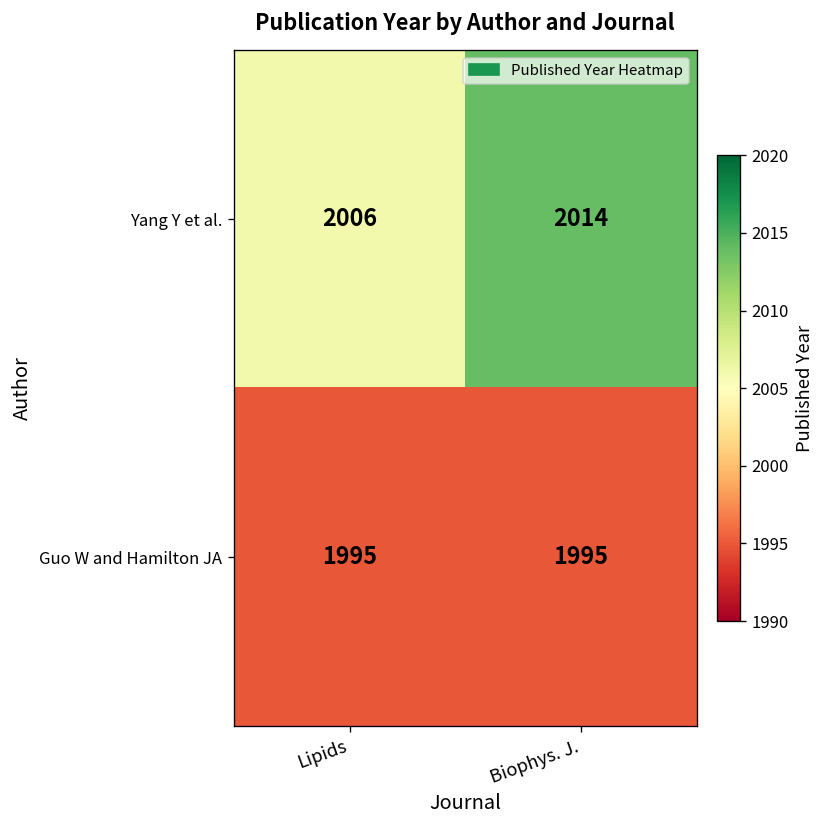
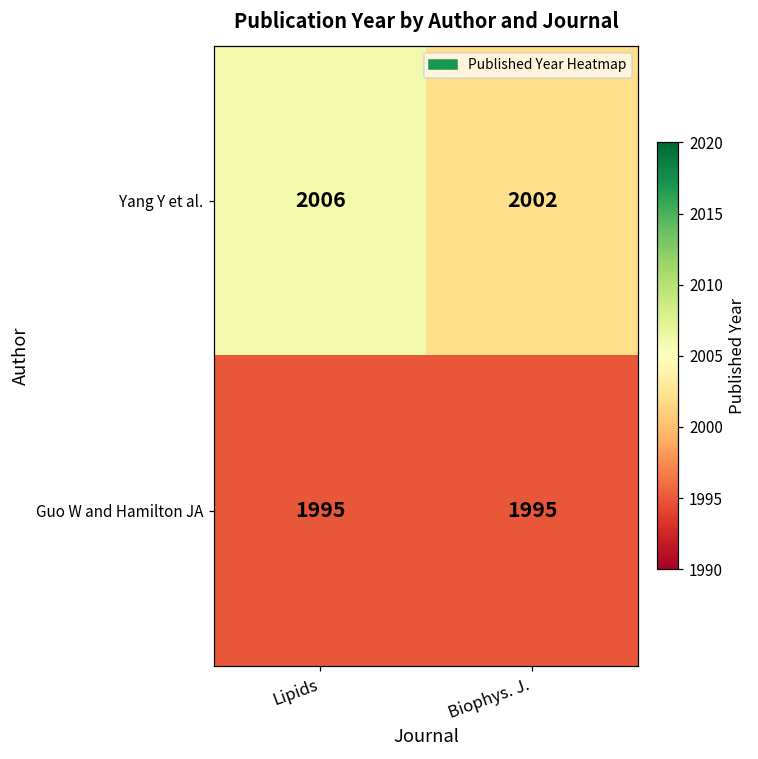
  {
    "Yang Y et al.": {
      "Lipids": 2006,
-     "Biophys. J.": 2014
+     "Biophys. J.": 2002
    },
    "Guo W and Hamilton JA": {
      "Lipids": 1995,
      "Biophys. J.": 1995
    }
  }
